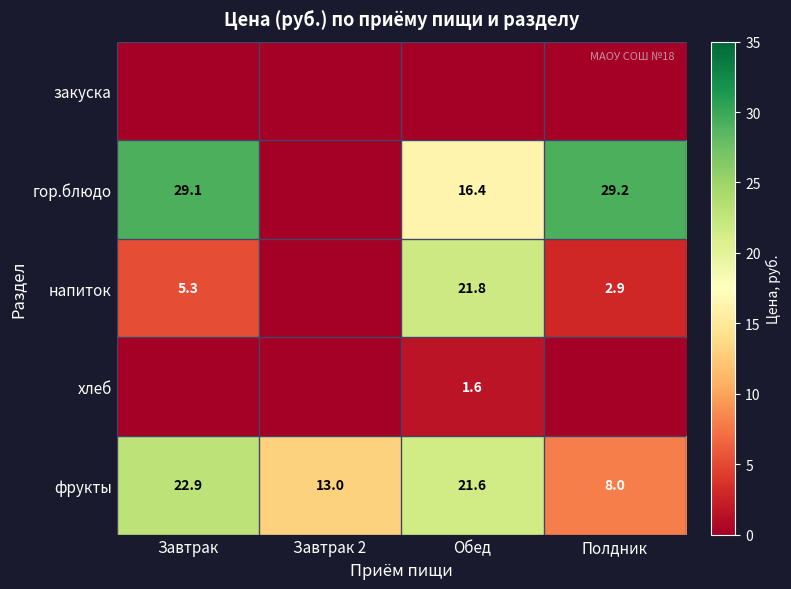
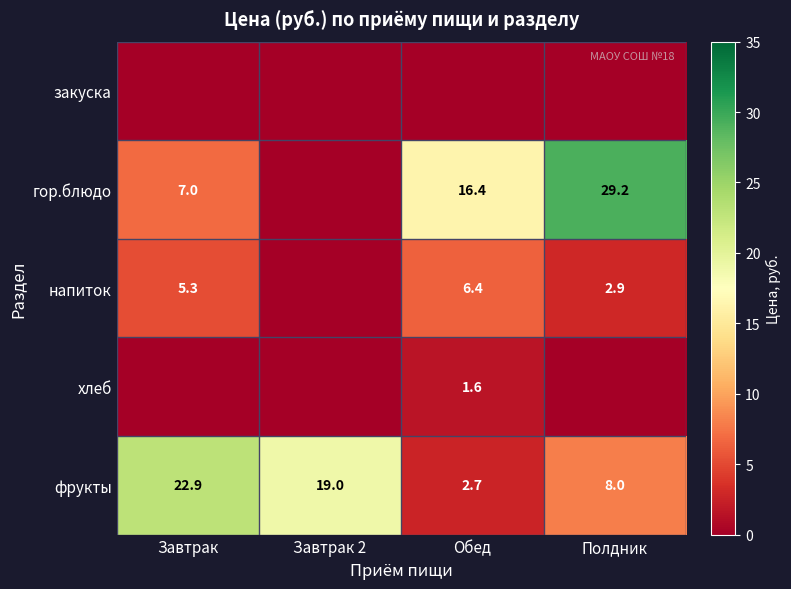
  {
    "закуска": {
      "Полдник": 18
    },
    "гор.блюдо": {
-     "Завтрак": 29.1,
+     "Завтрак": 7.0,
      "Обед": 16.4,
      "Полдник": 29.2
    },
    "напиток": {
      "Завтрак": 5.3,
-     "Обед": 21.8,
+     "Обед": 6.4,
      "Полдник": 2.9
    },
    "хлеб": {
      "Обед": 1.6
    },
    "фрукты": {
      "Завтрак": 22.9,
-     "Завтрак 2": 13.0,
-     "Обед": 21.6,
+     "Завтрак 2": 19.0,
+     "Обед": 2.7,
      "Полдник": 8.0
    }
  }
